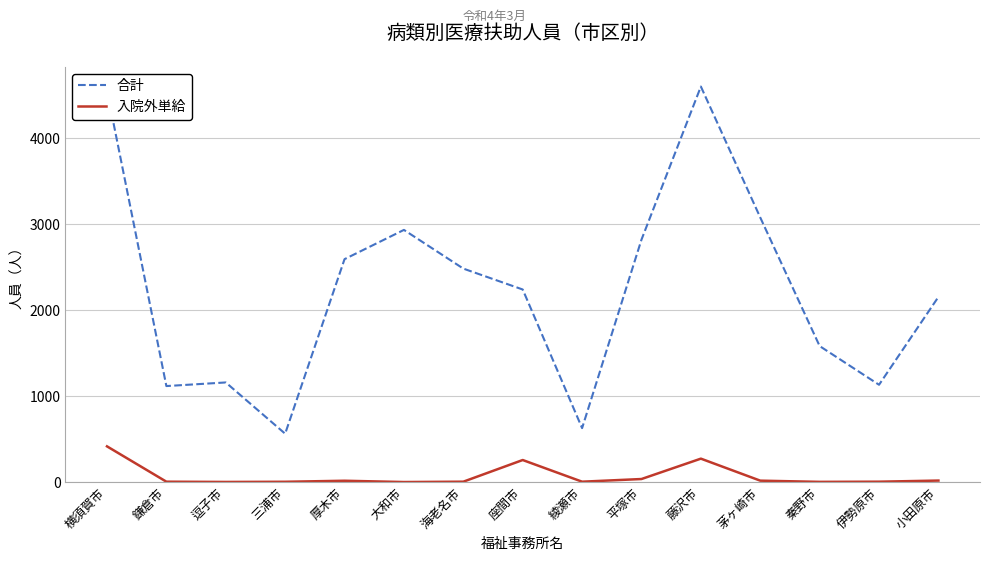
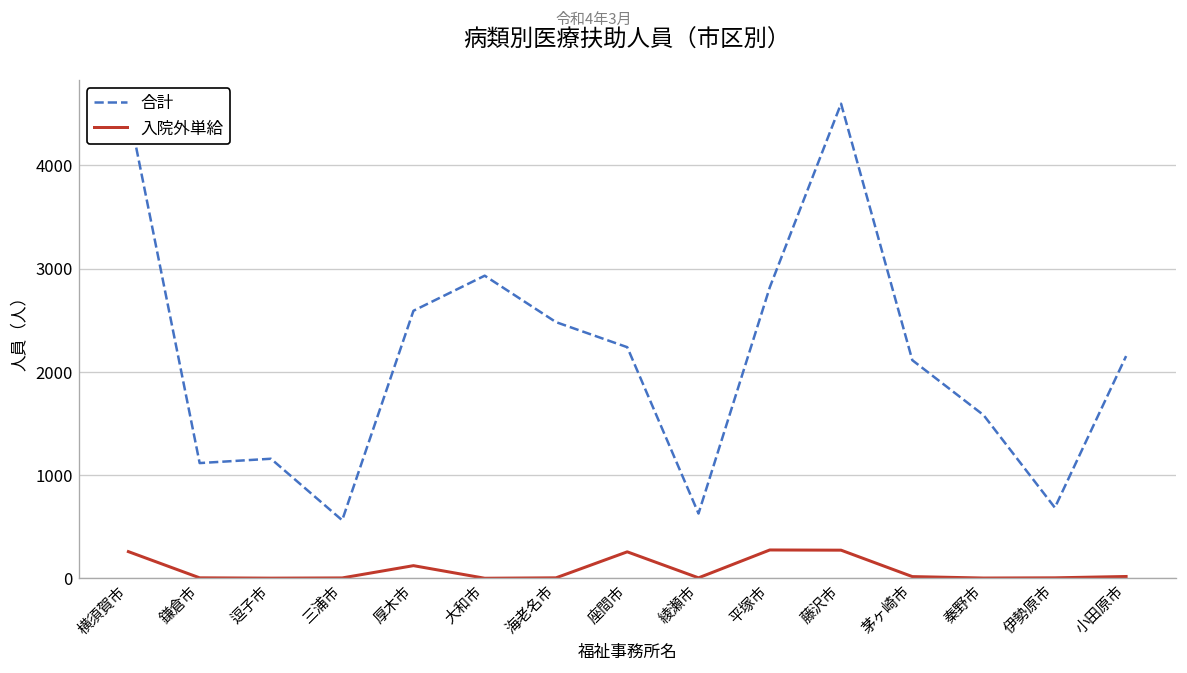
  {
    "合計": {
      "鎌倉市": 1100,
      "逗子市": 1200,
      "三浦市": 600,
      "厚木市": 2600,
      "大和市": 2900,
      "海老名市": 2500,
      "座間市": 2200,
      "綾瀬市": 600,
      "平塚市": 2800,
      "藤沢市": 4600,
-     "茅ヶ崎市": 3100,
+     "茅ヶ崎市": 2100,
      "秦野市": 1600,
-     "伊勢原市": 1100,
+     "伊勢原市": 700,
      "小田原市": 2200
    },
    "入院外単給": {
-     "横須賀市": 400,
+     "横須賀市": 300,
      "鎌倉市": 0,
      "逗子市": 0,
      "三浦市": 0,
-     "厚木市": 0,
+     "厚木市": 100,
      "大和市": 0,
      "海老名市": 0,
      "座間市": 300,
      "綾瀬市": 0,
-     "平塚市": 0,
+     "平塚市": 300,
      "藤沢市": 300,
      "茅ヶ崎市": 0,
      "秦野市": 0,
      "伊勢原市": 0,
      "小田原市": 0
    }
  }
